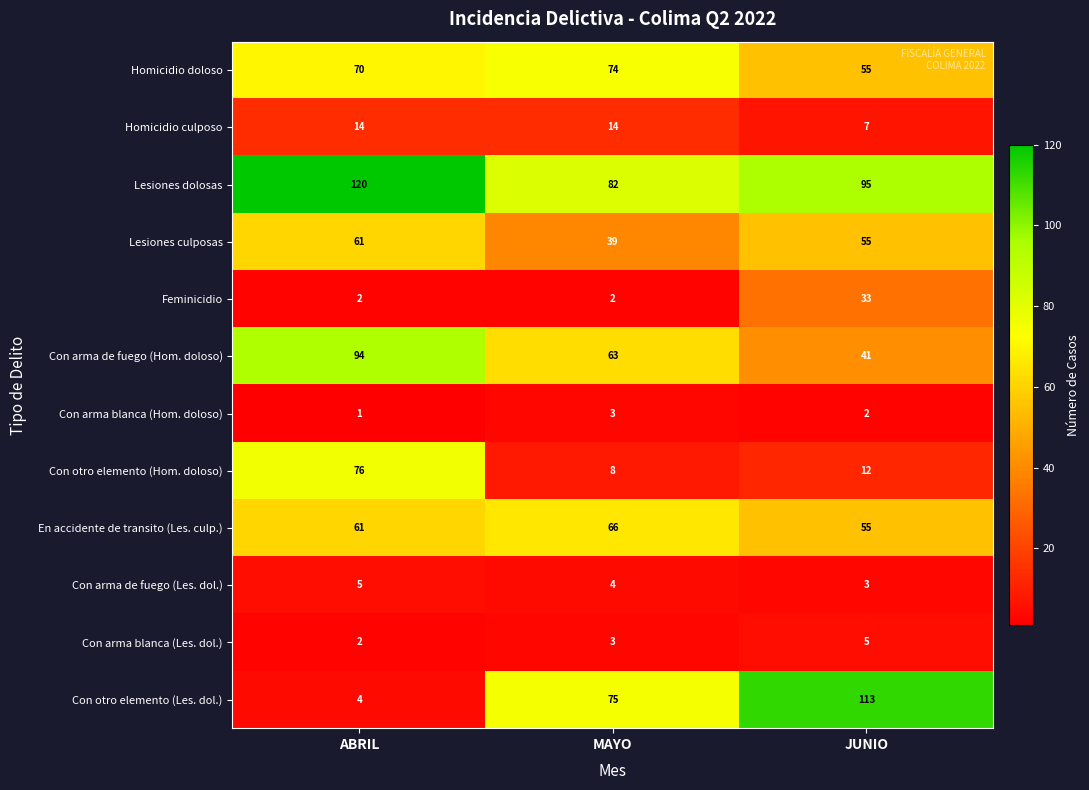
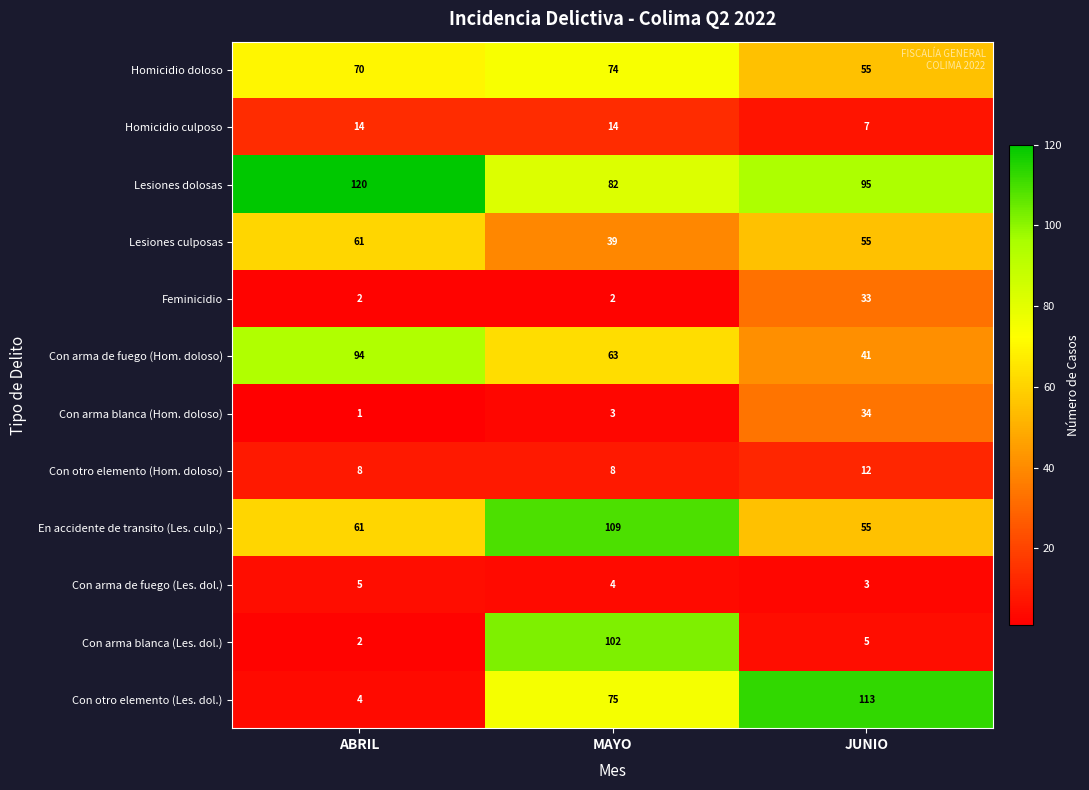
  {
    "Homicidio doloso": {
      "ABRIL": 70,
      "MAYO": 74
    },
    "Homicidio culposo": {
      "ABRIL": 14,
      "MAYO": 14,
      "JUNIO": 7
    },
    "Lesiones dolosas": {
      "ABRIL": 120,
      "MAYO": 82,
      "JUNIO": 95
    },
    "Lesiones culposas": {
      "ABRIL": 61,
      "MAYO": 39,
      "JUNIO": 55
    },
    "Feminicidio": {
      "ABRIL": 2,
      "MAYO": 2,
      "JUNIO": 33
    },
    "Con arma de fuego (Hom. doloso)": {
      "ABRIL": 94,
      "MAYO": 63,
      "JUNIO": 41
    },
    "Con arma blanca (Hom. doloso)": {
      "ABRIL": 1,
      "MAYO": 3,
-     "JUNIO": 2
+     "JUNIO": 34
    },
    "Con otro elemento (Hom. doloso)": {
-     "ABRIL": 76,
+     "ABRIL": 8,
      "MAYO": 8,
      "JUNIO": 12
    },
    "En accidente de transito (Les. culp.)": {
      "ABRIL": 61,
-     "MAYO": 66,
+     "MAYO": 109,
      "JUNIO": 55
    },
    "Con arma de fuego (Les. dol.)": {
      "ABRIL": 5,
      "MAYO": 4,
      "JUNIO": 3
    },
    "Con arma blanca (Les. dol.)": {
      "ABRIL": 2,
-     "MAYO": 3,
+     "MAYO": 102,
      "JUNIO": 5
    },
    "Con otro elemento (Les. dol.)": {
      "ABRIL": 4,
      "MAYO": 75,
      "JUNIO": 113
    }
  }
